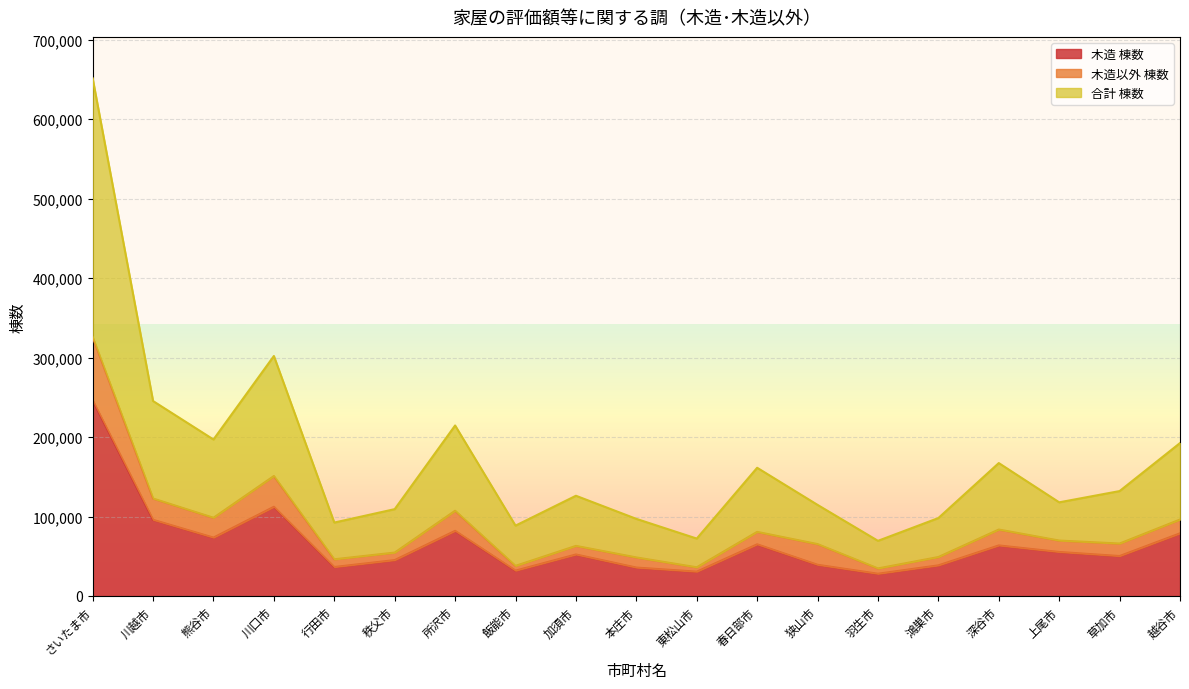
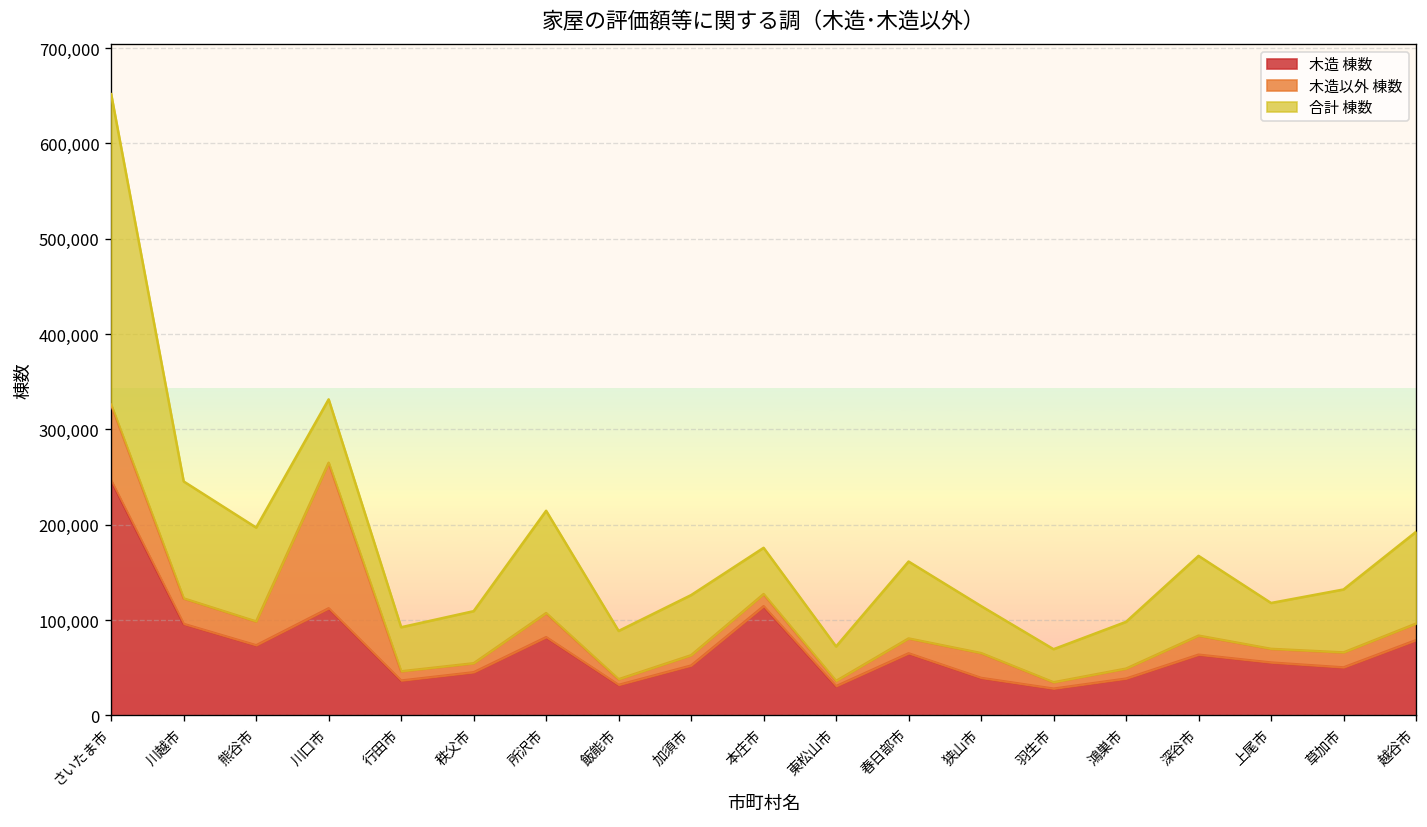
  {
    "木造 棟数": {
      "さいたま市": "250,000",
      "川越市": "100,000",
      "熊谷市": "70,000",
      "川口市": "110,000",
      "行田市": "40,000",
      "秩父市": "50,000",
      "所沢市": "80,000",
      "飯能市": "30,000",
      "加須市": "50,000",
-     "本庄市": "40,000",
+     "本庄市": "110,000",
      "東松山市": "30,000",
      "春日部市": "70,000",
      "狭山市": "40,000",
      "羽生市": "30,000",
      "鴻巣市": "40,000",
      "深谷市": "60,000",
      "上尾市": "60,000",
      "草加市": "50,000",
      "越谷市": "80,000"
    },
    "木造以外 棟数": {
      "さいたま市": "80,000",
      "川越市": "30,000",
      "熊谷市": "20,000",
-     "川口市": "40,000",
+     "川口市": "150,000",
      "行田市": "10,000",
      "秩父市": "10,000",
      "所沢市": "30,000",
      "飯能市": "10,000",
      "加須市": "10,000",
      "本庄市": "10,000",
      "東松山市": "10,000",
      "春日部市": "20,000",
      "狭山市": "30,000",
      "羽生市": "10,000",
      "鴻巣市": "10,000",
      "深谷市": "20,000",
      "上尾市": "10,000",
      "草加市": "20,000",
      "越谷市": "20,000"
    },
    "合計 棟数": {
      "さいたま市": "330,000",
      "川越市": "120,000",
      "熊谷市": "100,000",
-     "川口市": "150,000",
+     "川口市": "70,000",
      "行田市": "50,000",
      "秩父市": "50,000",
      "所沢市": "110,000",
      "飯能市": "50,000",
      "加須市": "60,000",
      "本庄市": "50,000",
      "東松山市": "40,000",
      "春日部市": "80,000",
      "狭山市": "50,000",
      "羽生市": "30,000",
      "鴻巣市": "50,000",
      "深谷市": "80,000",
      "上尾市": "50,000",
      "草加市": "70,000",
      "越谷市": "100,000"
    }
  }
